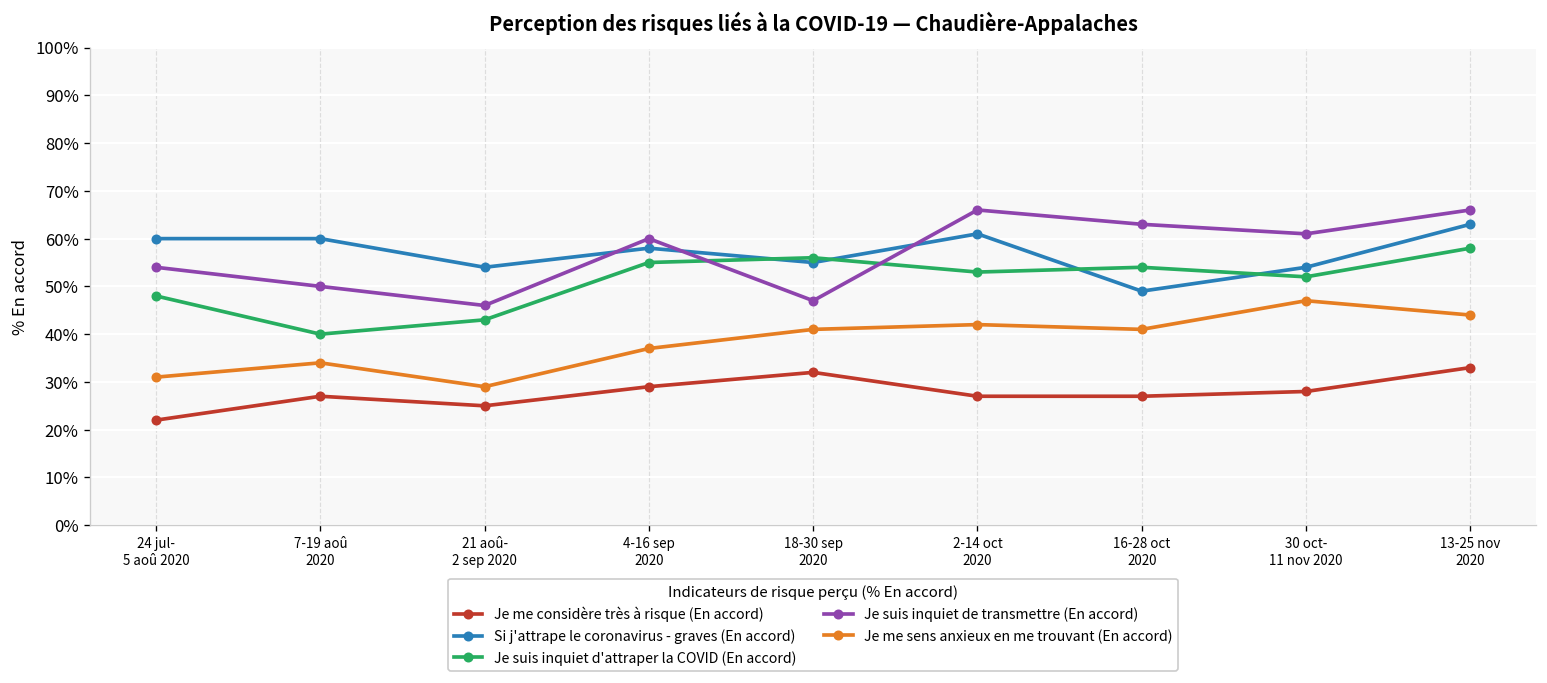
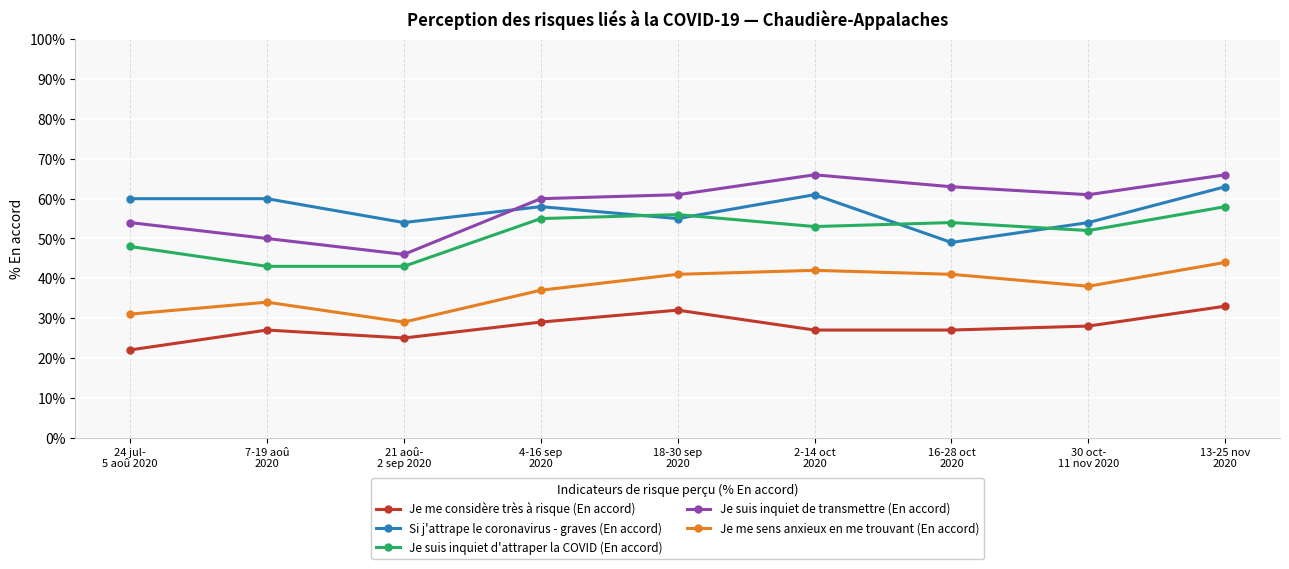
  {
    "Je me considère très à risque (En accord)": {
      "24 jul- 5 aoû 2020": "22%",
      "7-19 aoû 2020": "27%",
      "21 aoû- 2 sep 2020": "25%",
      "4-16 sep 2020": "29%",
      "18-30 sep 2020": "32%",
      "2-14 oct 2020": "27%",
      "16-28 oct 2020": "27%",
      "30 oct- 11 nov 2020": "28%",
      "13-25 nov 2020": "33%"
    },
    "Si j'attrape le coronavirus - graves (En accord)": {
      "24 jul- 5 aoû 2020": "60%",
      "7-19 aoû 2020": "60%",
      "21 aoû- 2 sep 2020": "54%",
      "4-16 sep 2020": "58%",
      "18-30 sep 2020": "55%",
      "2-14 oct 2020": "61%",
      "16-28 oct 2020": "49%",
      "30 oct- 11 nov 2020": "54%",
      "13-25 nov 2020": "63%"
    },
    "Je suis inquiet d'attraper la COVID (En accord)": {
      "24 jul- 5 aoû 2020": "48%",
-     "7-19 aoû 2020": "40%",
+     "7-19 aoû 2020": "43%",
      "21 aoû- 2 sep 2020": "43%",
      "4-16 sep 2020": "55%",
      "18-30 sep 2020": "56%",
      "2-14 oct 2020": "53%",
      "16-28 oct 2020": "54%",
      "30 oct- 11 nov 2020": "52%",
      "13-25 nov 2020": "58%"
    },
    "Je suis inquiet de transmettre (En accord)": {
      "24 jul- 5 aoû 2020": "54%",
      "7-19 aoû 2020": "50%",
      "21 aoû- 2 sep 2020": "46%",
      "4-16 sep 2020": "60%",
-     "18-30 sep 2020": "47%",
+     "18-30 sep 2020": "61%",
      "2-14 oct 2020": "66%",
      "16-28 oct 2020": "63%",
      "30 oct- 11 nov 2020": "61%",
      "13-25 nov 2020": "66%"
    },
    "Je me sens anxieux en me trouvant (En accord)": {
      "24 jul- 5 aoû 2020": "31%",
      "7-19 aoû 2020": "34%",
      "21 aoû- 2 sep 2020": "29%",
      "4-16 sep 2020": "37%",
      "18-30 sep 2020": "41%",
      "2-14 oct 2020": "42%",
      "16-28 oct 2020": "41%",
-     "30 oct- 11 nov 2020": "47%",
+     "30 oct- 11 nov 2020": "38%",
      "13-25 nov 2020": "44%"
    }
  }
